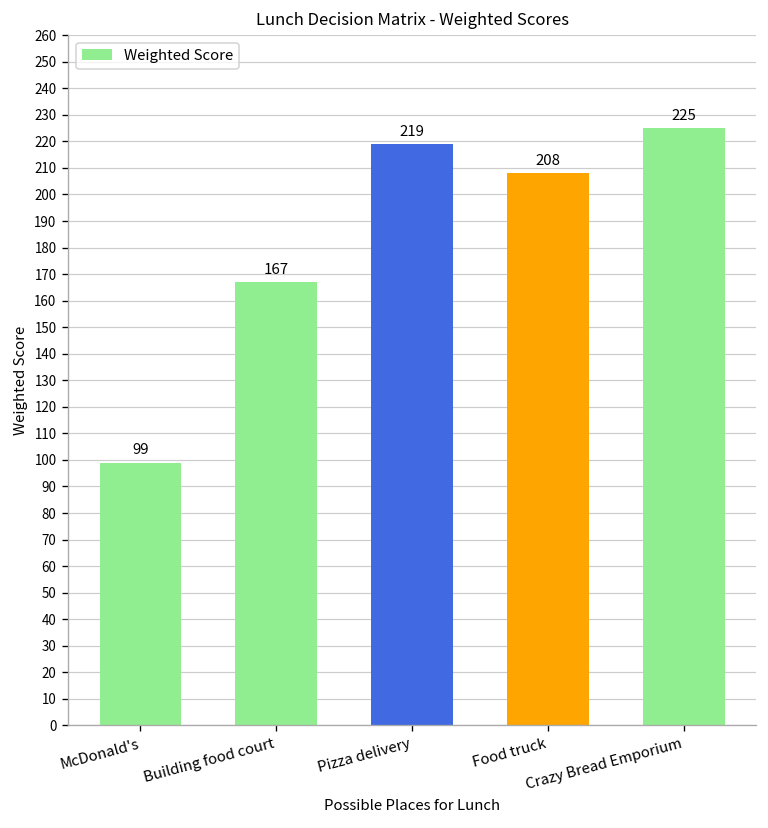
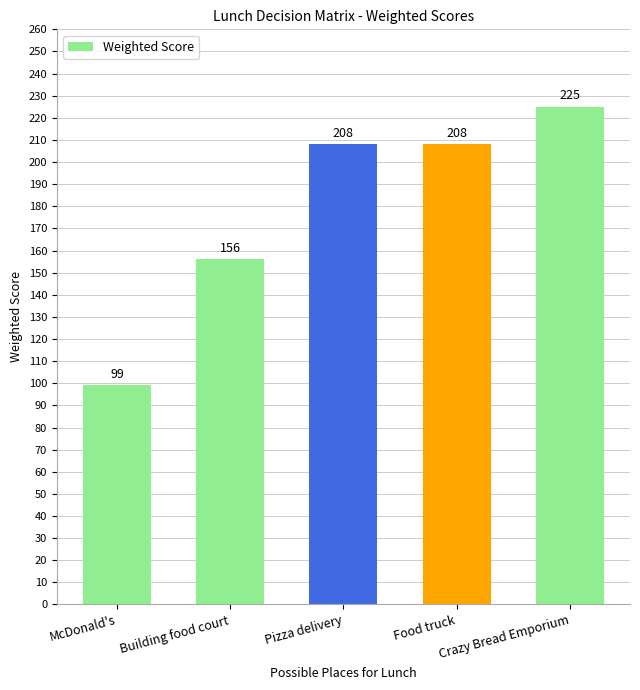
  {
    "McDonald's": 99,
-   "Building food court": 167,
-   "Pizza delivery": 219,
+   "Building food court": 156,
+   "Pizza delivery": 208,
    "Food truck": 208,
    "Crazy Bread Emporium": 225
  }
